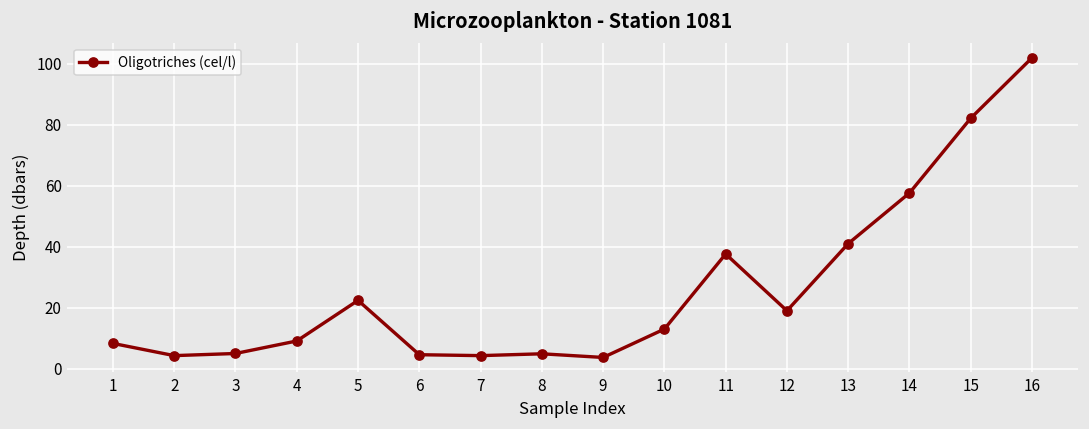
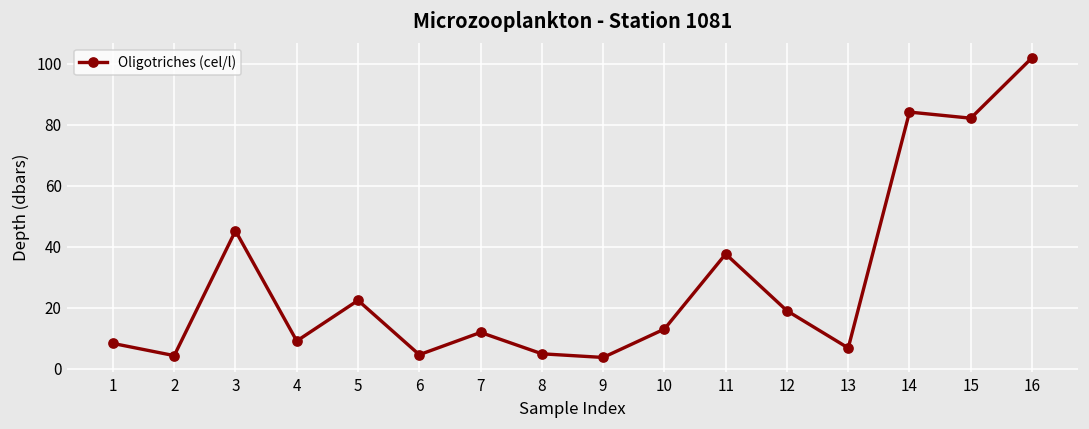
  {
    "1": 8,
    "2": 4,
-   "3": 5,
+   "3": 45,
    "4": 9,
    "5": 22,
    "6": 5,
-   "7": 4,
+   "7": 12,
    "8": 5,
    "9": 4,
    "10": 13,
    "11": 38,
    "12": 19,
-   "13": 41,
-   "14": 58,
+   "13": 7,
+   "14": 84,
    "15": 82,
    "16": 102
  }
